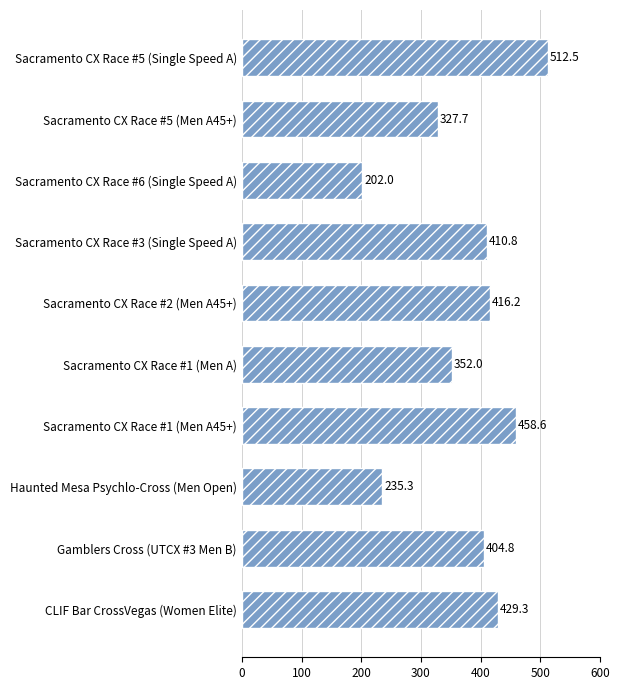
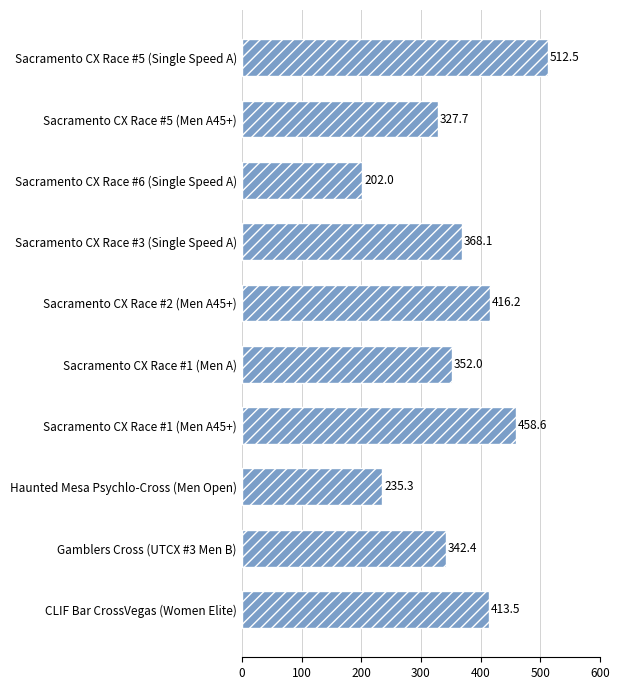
  {
    "Sacramento CX Race #5 (Single Speed A)": 512.5,
    "Sacramento CX Race #5 (Men A45+)": 327.7,
    "Sacramento CX Race #6 (Single Speed A)": 202.0,
-   "Sacramento CX Race #3 (Single Speed A)": 410.8,
+   "Sacramento CX Race #3 (Single Speed A)": 368.1,
    "Sacramento CX Race #2 (Men A45+)": 416.2,
    "Sacramento CX Race #1 (Men A)": 352.0,
    "Sacramento CX Race #1 (Men A45+)": 458.6,
    "Haunted Mesa Psychlo-Cross (Men Open)": 235.3,
-   "Gamblers Cross (UTCX #3 Men B)": 404.8,
-   "CLIF Bar CrossVegas (Women Elite)": 429.3
+   "Gamblers Cross (UTCX #3 Men B)": 342.4,
+   "CLIF Bar CrossVegas (Women Elite)": 413.5
  }
